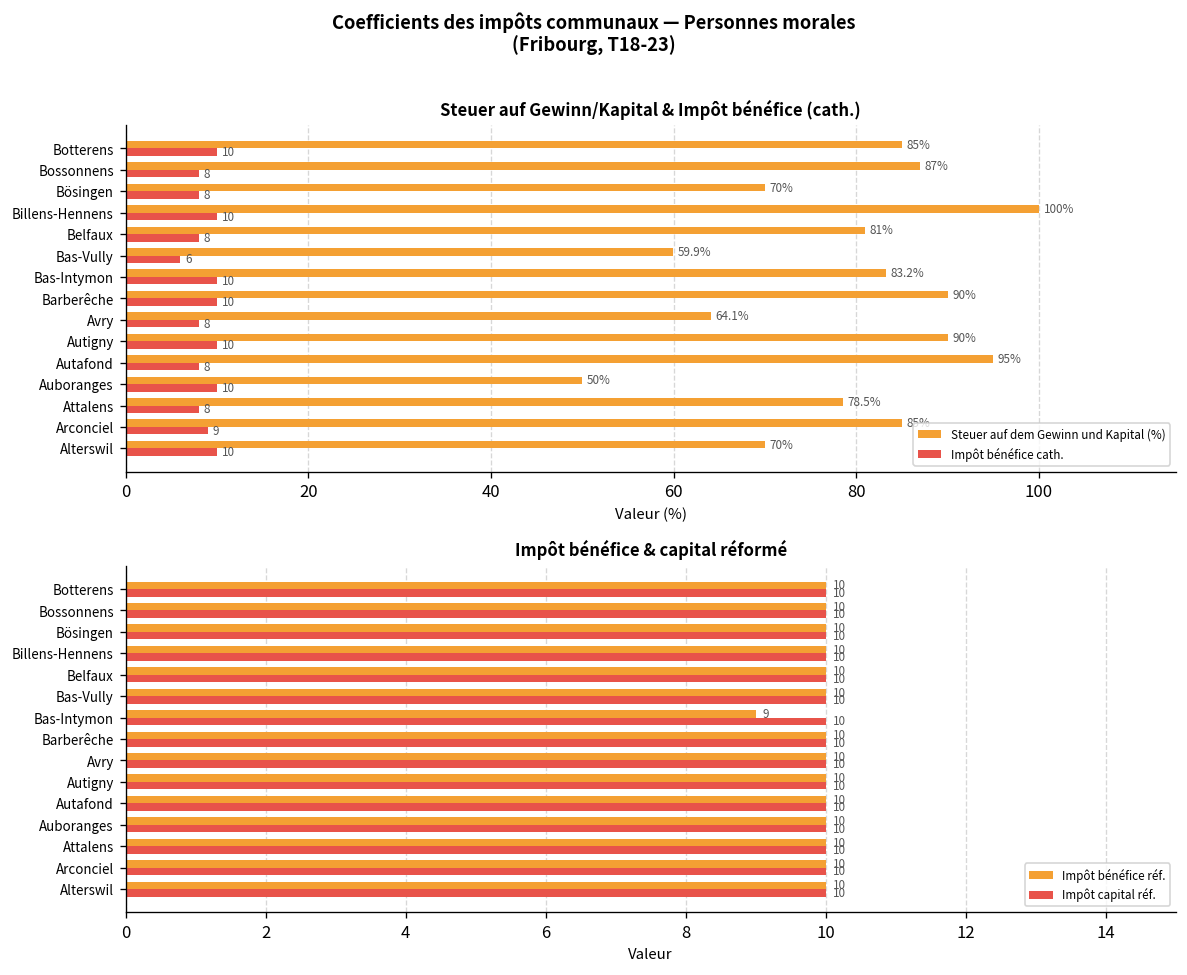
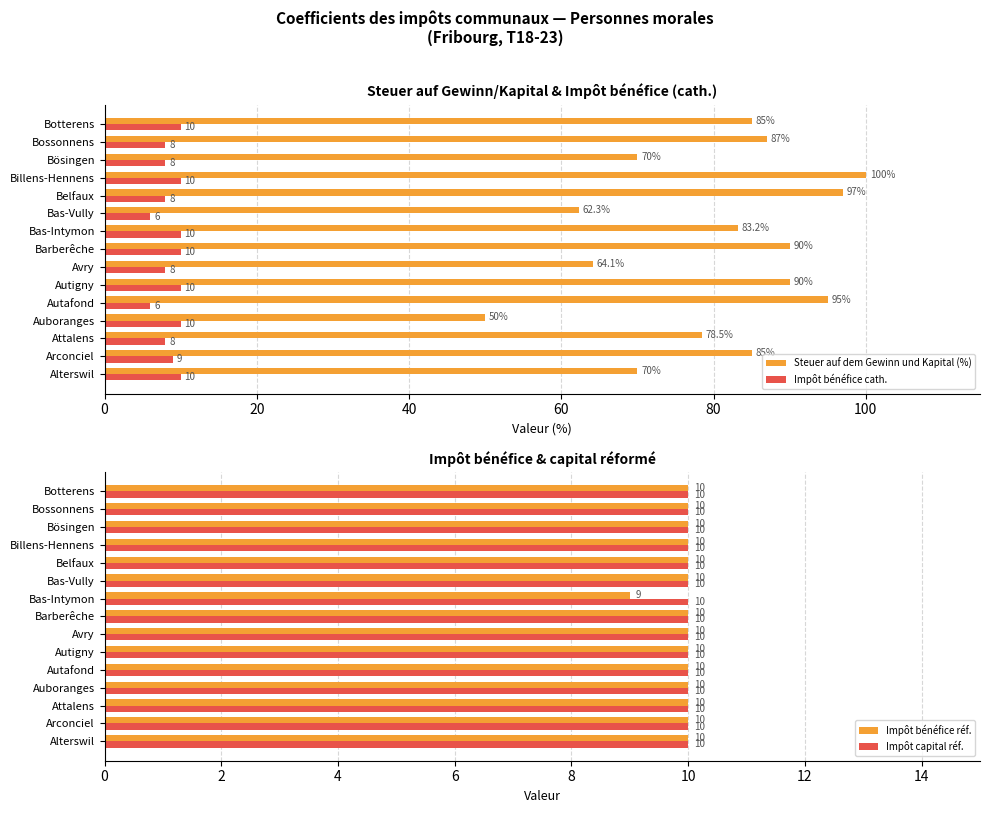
  {
    "Steuer auf Gewinn/Kapital & Impôt bénéfice (cath.)": {
      "Steuer auf dem Gewinn und Kapital (%)": {
        "Botterens": "85%",
        "Bossonnens": "87%",
        "Bösingen": "70%",
        "Billens-Hennens": "100%",
-       "Belfaux": "81%",
-       "Bas-Vully": "59.9%",
+       "Belfaux": "97%",
+       "Bas-Vully": "62.3%",
        "Bas-Intymon": "83.2%",
        "Barberêche": "90%",
        "Avry": "64.1%",
        "Autigny": "90%",
        "Autafond": "95%",
        "Auboranges": "50%",
        "Attalens": "78.5%",
        "Alterswil": "70%"
      },
      "Impôt bénéfice cath.": {
        "Botterens": "10",
        "Bossonnens": "8",
        "Bösingen": "8",
        "Billens-Hennens": "10",
        "Belfaux": "8",
        "Bas-Vully": "6",
        "Bas-Intymon": "10",
        "Barberêche": "10",
        "Avry": "8",
        "Autigny": "10",
-       "Autafond": "8",
+       "Autafond": "6",
        "Auboranges": "10",
        "Attalens": "8",
        "Arconciel": "9",
        "Alterswil": "10"
      }
    },
    "Impôt bénéfice & capital réformé": {
      "Impôt bénéfice réf.": {
        "Bas-Intymon": "9"
      },
      "Impôt capital réf.": {
        "Bas-Intymon": "10"
      }
    }
  }
